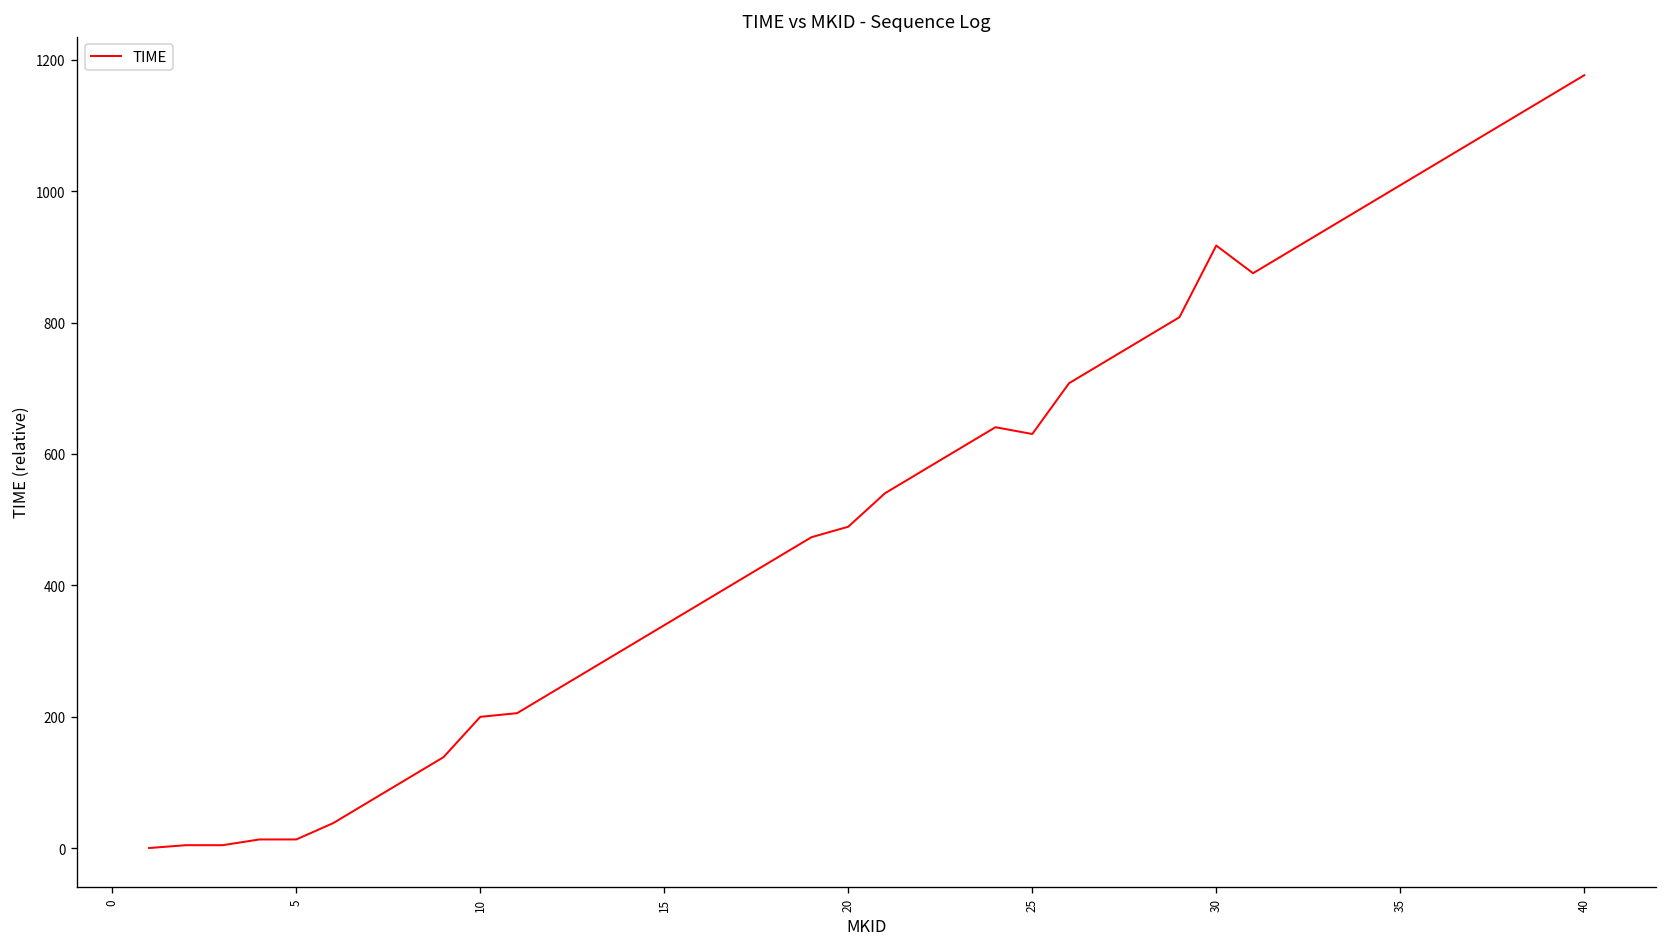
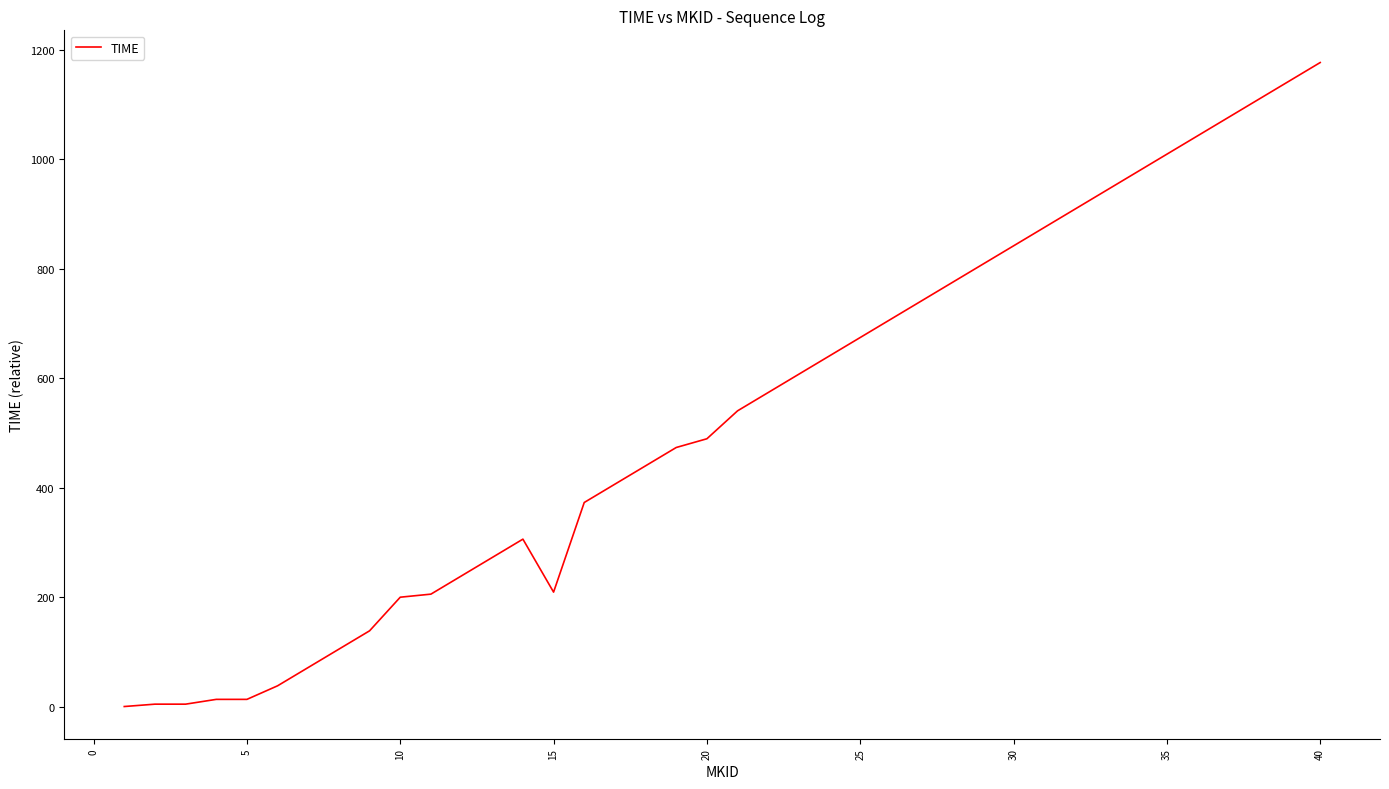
  {
    "5": 10,
    "10": 200,
-   "15": 340,
+   "15": 210,
    "20": 490,
-   "25": 630,
-   "30": 920,
+   "25": 670,
+   "30": 840,
    "35": 1010,
    "40": 1180
  }
